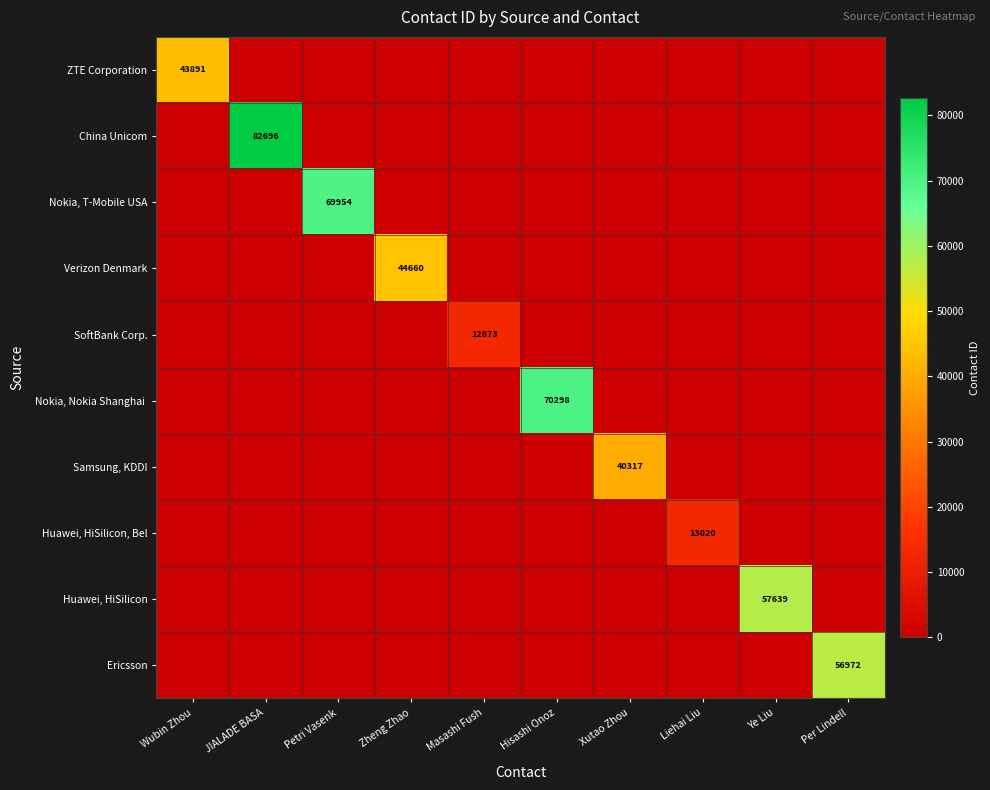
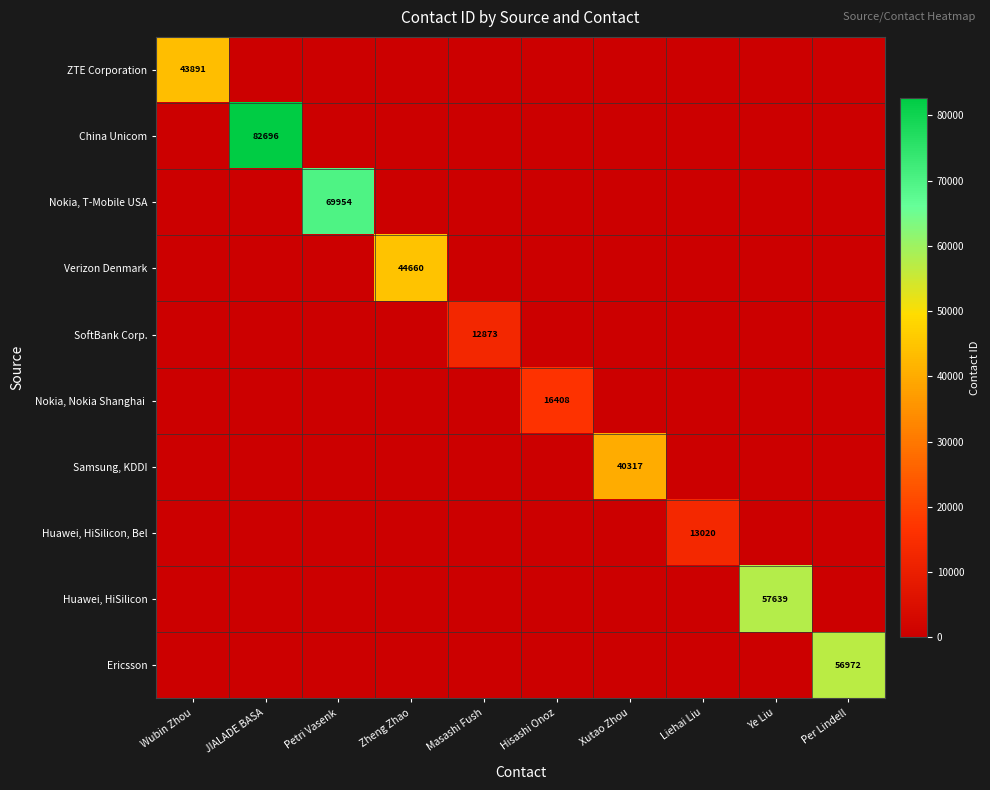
  {
    "ZTE Corporation": {
      "Wubin Zhou": 43891
    },
    "China Unicom": {
      "JIALADE BASA": 82696
    },
    "Nokia, T-Mobile USA": {
      "Petri Vasenk": 69954
    },
    "Verizon Denmark": {
      "Zheng Zhao": 44660
    },
    "SoftBank Corp.": {
      "Masashi Fush": 12873
    },
    "Nokia, Nokia Shanghai": {
-     "Hisashi Onoz": 70298
+     "Hisashi Onoz": 16408
    },
    "Samsung, KDDI": {
      "Xutao Zhou": 40317
    },
    "Huawei, HiSilicon, Bel": {
      "Liehai Liu": 13020
    },
    "Huawei, HiSilicon": {
      "Ye Liu": 57639
    },
    "Ericsson": {
      "Per Lindell": 56972
    }
  }
